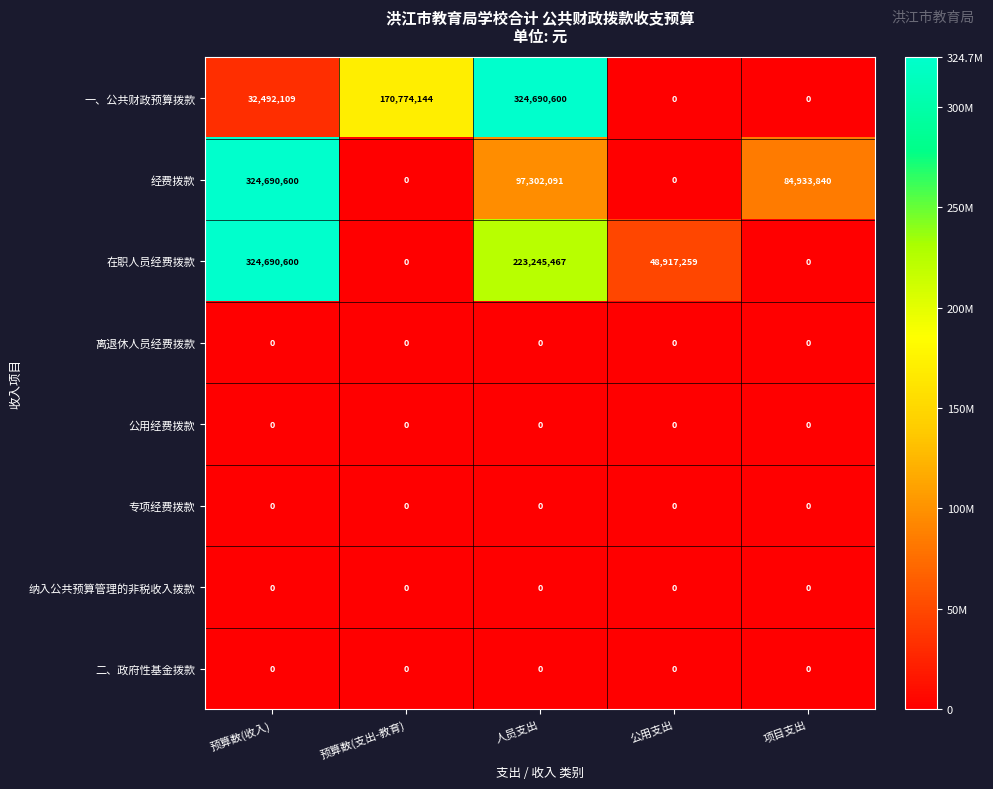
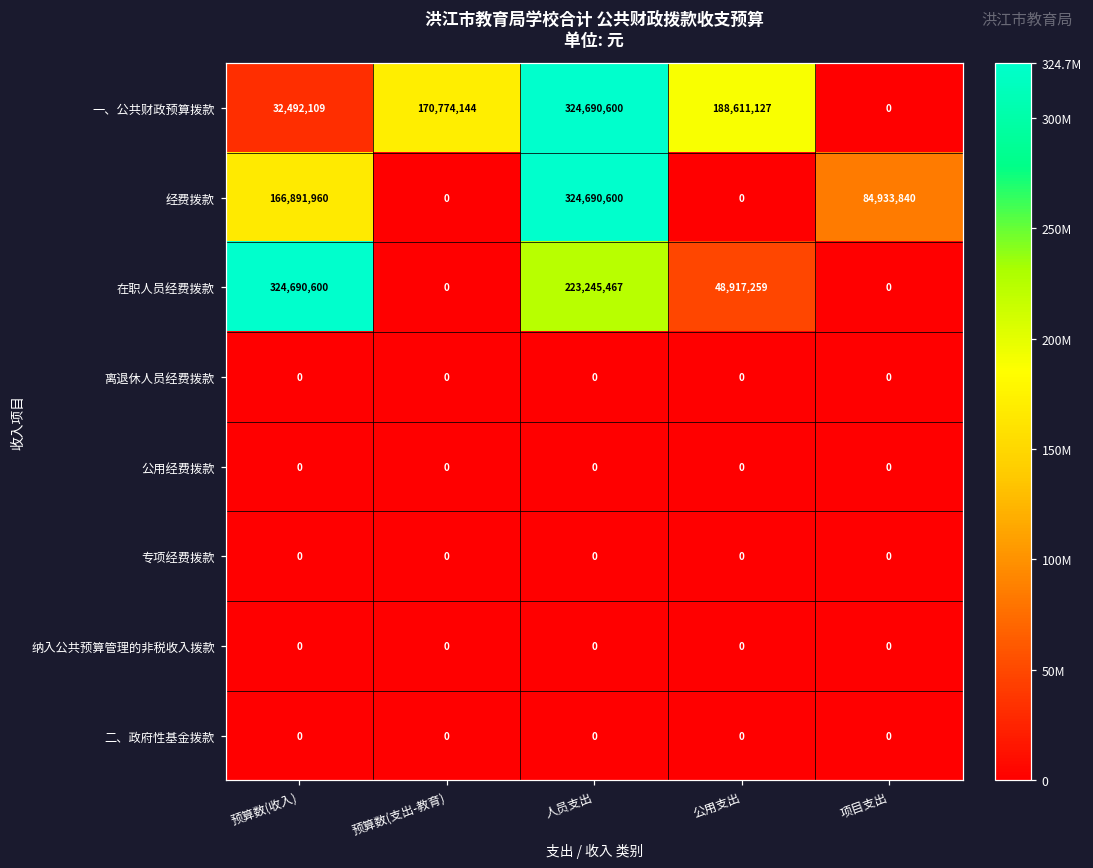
  {
    "一、公共财政预算拨款": {
      "预算数(收入)": "32,492,109",
      "预算数(支出-教育)": "170,774,144",
      "人员支出": "324,690,600",
-     "公用支出": "0",
+     "公用支出": "188,611,127",
      "项目支出": "0"
    },
    "经费拨款": {
-     "预算数(收入)": "324,690,600",
+     "预算数(收入)": "166,891,960",
      "预算数(支出-教育)": "0",
-     "人员支出": "97,302,091",
+     "人员支出": "324,690,600",
      "公用支出": "0",
      "项目支出": "84,933,840"
    },
    "在职人员经费拨款": {
      "预算数(收入)": "324,690,600",
      "预算数(支出-教育)": "0",
      "人员支出": "223,245,467",
      "公用支出": "48,917,259",
      "项目支出": "0"
    },
    "离退休人员经费拨款": {
      "预算数(收入)": "0",
      "预算数(支出-教育)": "0",
      "人员支出": "0",
      "公用支出": "0",
      "项目支出": "0"
    },
    "公用经费拨款": {
      "预算数(收入)": "0",
      "预算数(支出-教育)": "0",
      "人员支出": "0",
      "公用支出": "0",
      "项目支出": "0"
    },
    "专项经费拨款": {
      "预算数(收入)": "0",
      "预算数(支出-教育)": "0",
      "人员支出": "0",
      "公用支出": "0",
      "项目支出": "0"
    },
    "纳入公共预算管理的非税收入拨款": {
      "预算数(收入)": "0",
      "预算数(支出-教育)": "0",
      "人员支出": "0",
      "公用支出": "0",
      "项目支出": "0"
    },
    "二、政府性基金拨款": {
      "预算数(收入)": "0",
      "预算数(支出-教育)": "0",
      "人员支出": "0",
      "公用支出": "0",
      "项目支出": "0"
    }
  }
